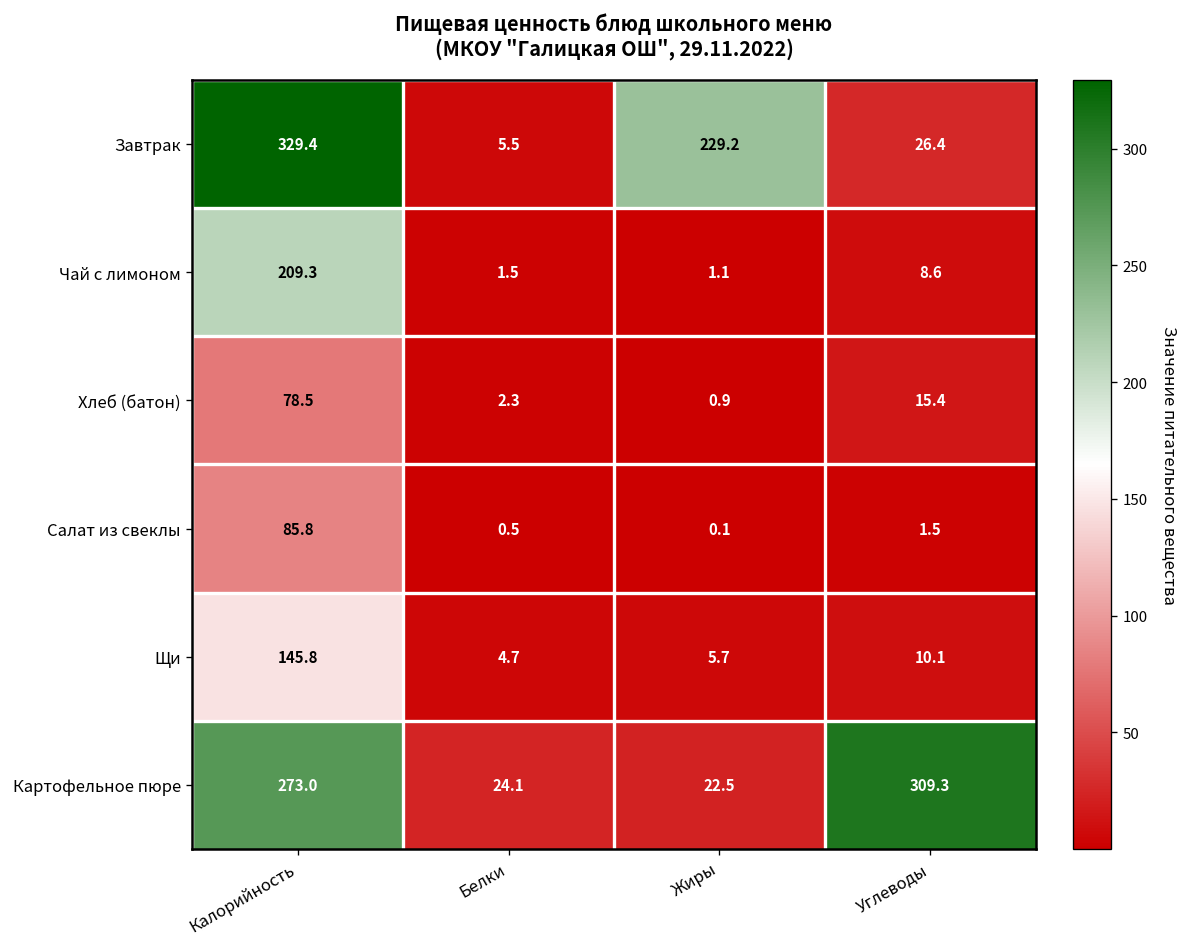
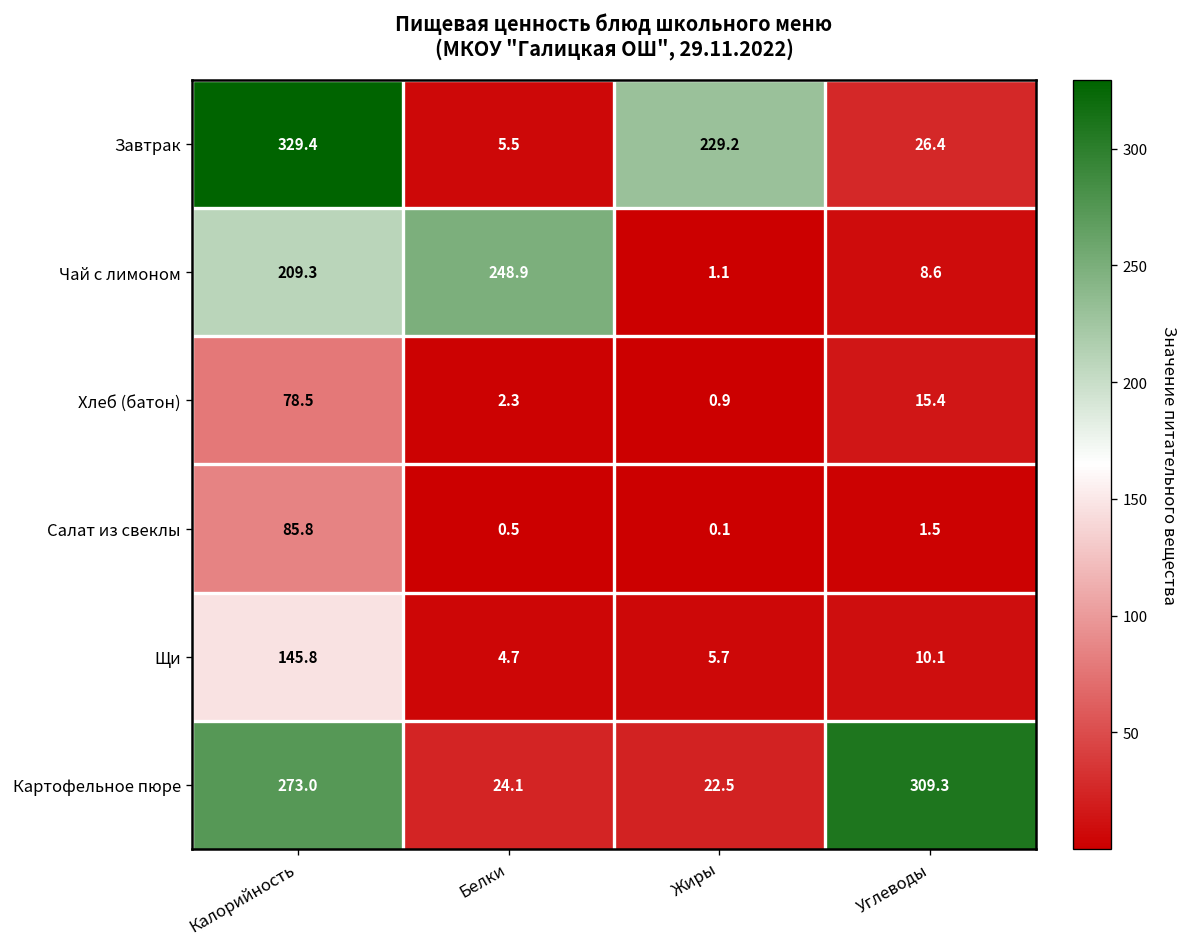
  {
    "Завтрак": {
      "Калорийность": 329.4,
      "Белки": 5.5,
      "Жиры": 229.2,
      "Углеводы": 26.4
    },
    "Чай с лимоном": {
      "Калорийность": 209.3,
-     "Белки": 1.5,
+     "Белки": 248.9,
      "Жиры": 1.1,
      "Углеводы": 8.6
    },
    "Хлеб (батон)": {
      "Калорийность": 78.5,
      "Белки": 2.3,
      "Жиры": 0.9,
      "Углеводы": 15.4
    },
    "Салат из свеклы": {
      "Калорийность": 85.8,
      "Белки": 0.5,
      "Жиры": 0.1,
      "Углеводы": 1.5
    },
    "Щи": {
      "Калорийность": 145.8,
      "Белки": 4.7,
      "Жиры": 5.7,
      "Углеводы": 10.1
    },
    "Картофельное пюре": {
      "Калорийность": 273.0,
      "Белки": 24.1,
      "Жиры": 22.5,
      "Углеводы": 309.3
    }
  }
